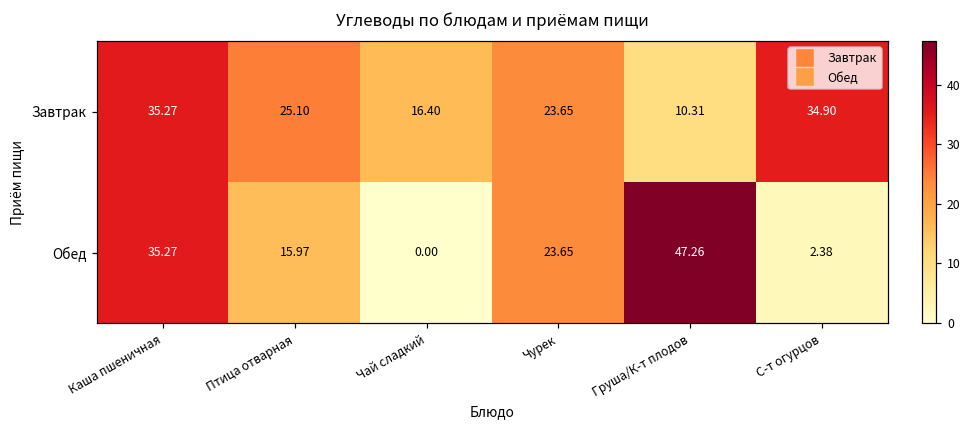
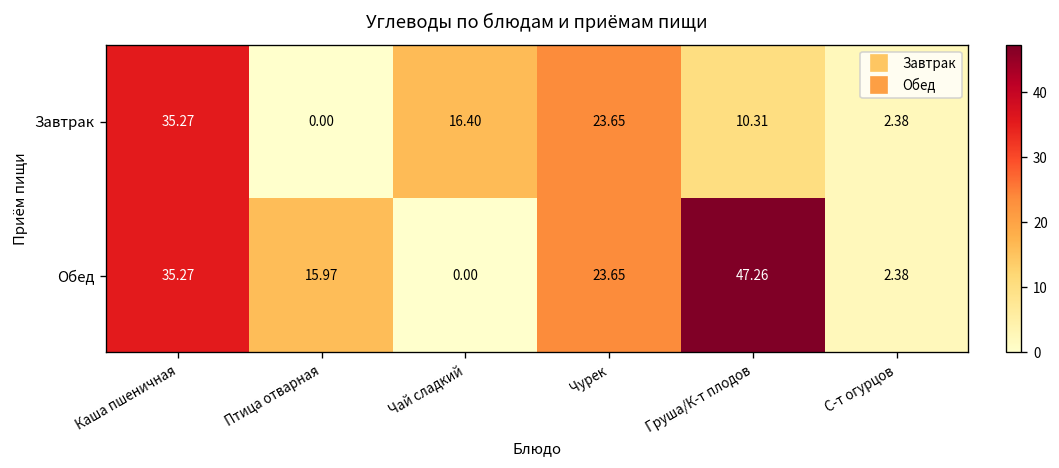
  {
    "Завтрак": {
      "Каша пшеничная": 35.27,
-     "Птица отварная": 25.10,
+     "Птица отварная": 0.00,
      "Чай сладкий": 16.40,
      "Чурек": 23.65,
      "Груша/К-т плодов": 10.31,
-     "С-т огурцов": 34.90
+     "С-т огурцов": 2.38
    },
    "Обед": {
      "Каша пшеничная": 35.27,
      "Птица отварная": 15.97,
      "Чай сладкий": 0.00,
      "Чурек": 23.65,
      "Груша/К-т плодов": 47.26,
      "С-т огурцов": 2.38
    }
  }
